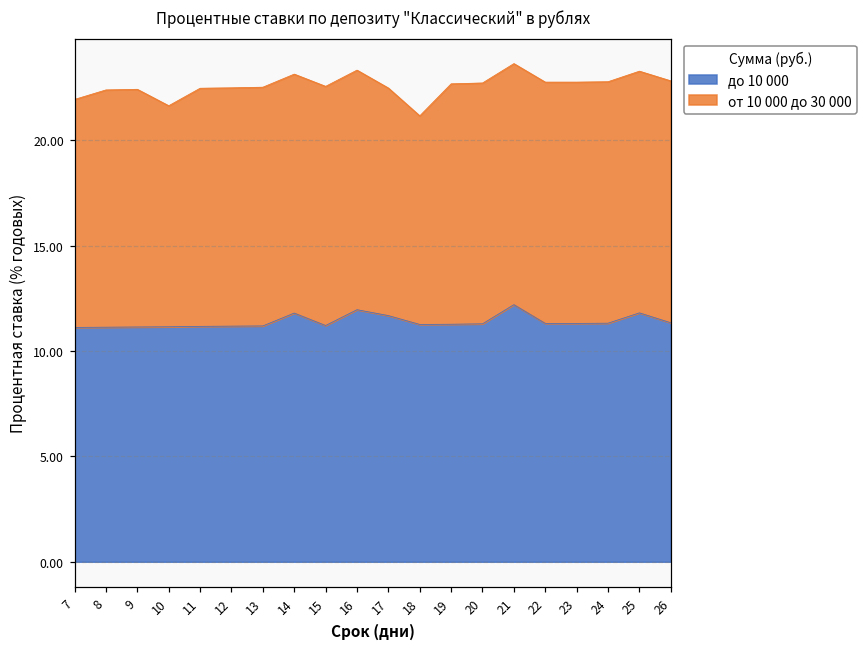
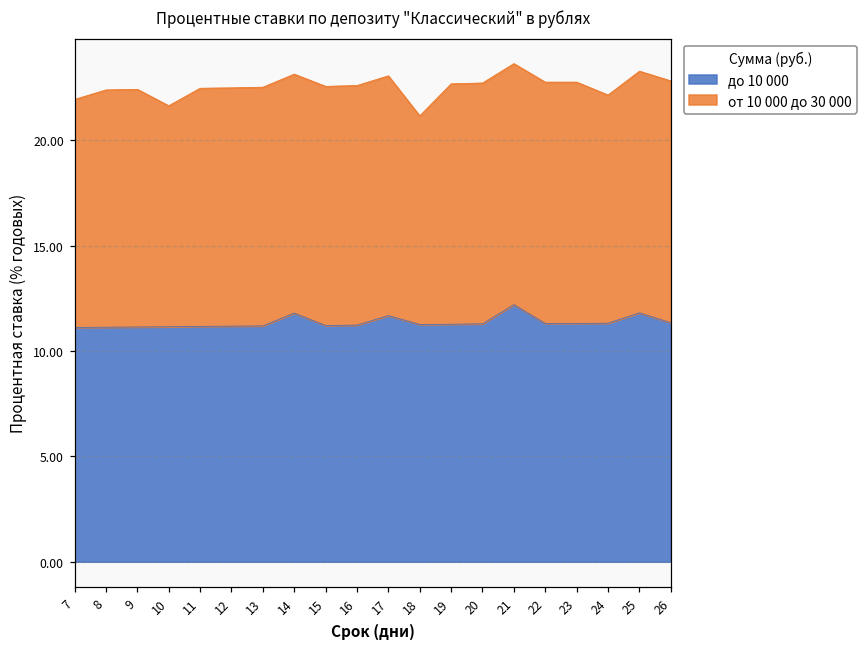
  {
    "до 10 000": {
      "7": 11.1,
      "8": 11.1,
      "9": 11.1,
      "10": 11.2,
      "11": 11.2,
      "12": 11.2,
      "13": 11.2,
      "14": 11.8,
      "15": 11.2,
-     "16": 12.0,
+     "16": 11.2,
      "17": 11.7,
      "18": 11.3,
      "19": 11.3,
      "20": 11.3,
      "21": 12.2,
      "22": 11.3,
      "23": 11.3,
      "24": 11.3,
      "25": 11.8,
      "26": 11.3
    },
    "от 10 000 до 30 000": {
      "7": 10.8,
      "8": 11.3,
      "9": 11.3,
      "10": 10.5,
      "11": 11.3,
      "12": 11.3,
      "13": 11.3,
      "14": 11.3,
      "15": 11.4,
      "16": 11.4,
-     "17": 10.8,
+     "17": 11.4,
      "18": 9.9,
      "19": 11.4,
      "20": 11.4,
      "21": 11.4,
      "22": 11.4,
      "23": 11.4,
-     "24": 11.5,
+     "24": 10.8,
      "25": 11.5,
      "26": 11.5
    }
  }
